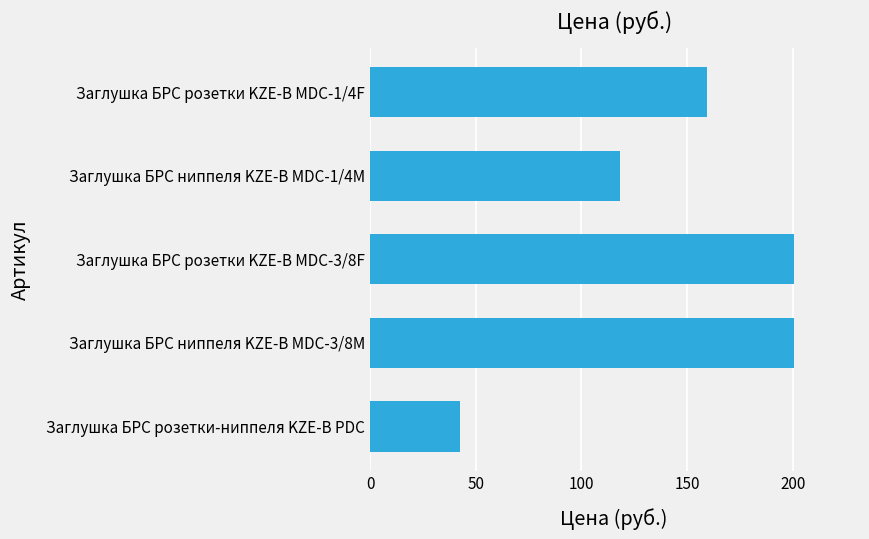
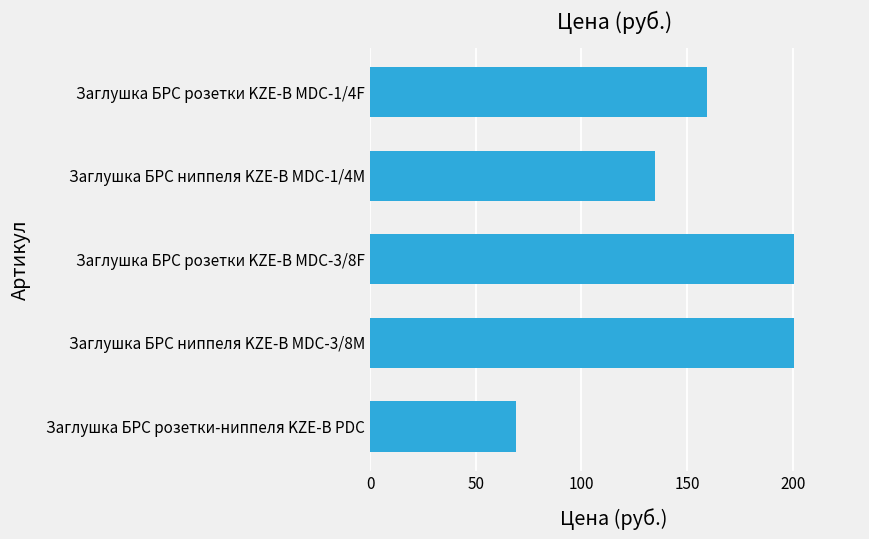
  {
    "Заглушка БРС розетки KZE-B MDC-1/4F": 160,
-   "Заглушка БРС ниппеля KZE-B MDC-1/4M": 118,
+   "Заглушка БРС ниппеля KZE-B MDC-1/4M": 135,
    "Заглушка БРС розетки KZE-B MDC-3/8F": 201,
    "Заглушка БРС ниппеля KZE-B MDC-3/8M": 201,
-   "Заглушка БРС розетки-ниппеля KZE-B PDC": 43
+   "Заглушка БРС розетки-ниппеля KZE-B PDC": 69
  }
